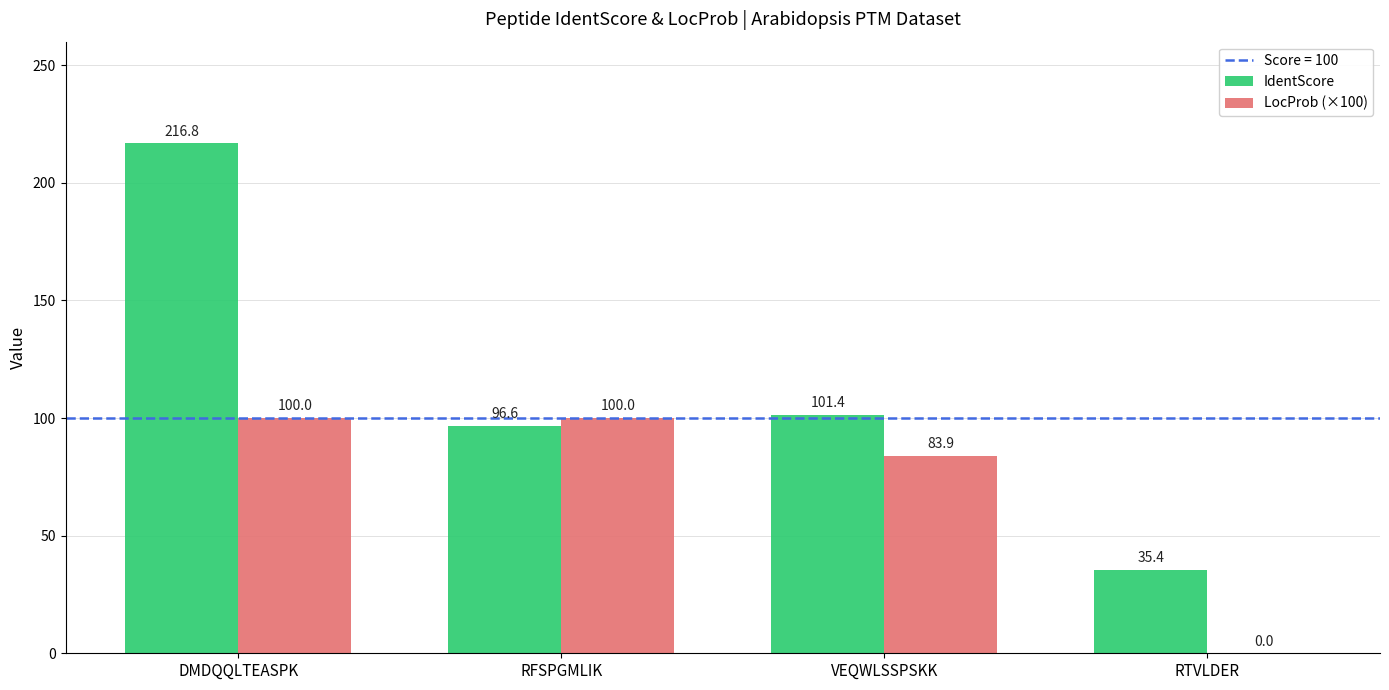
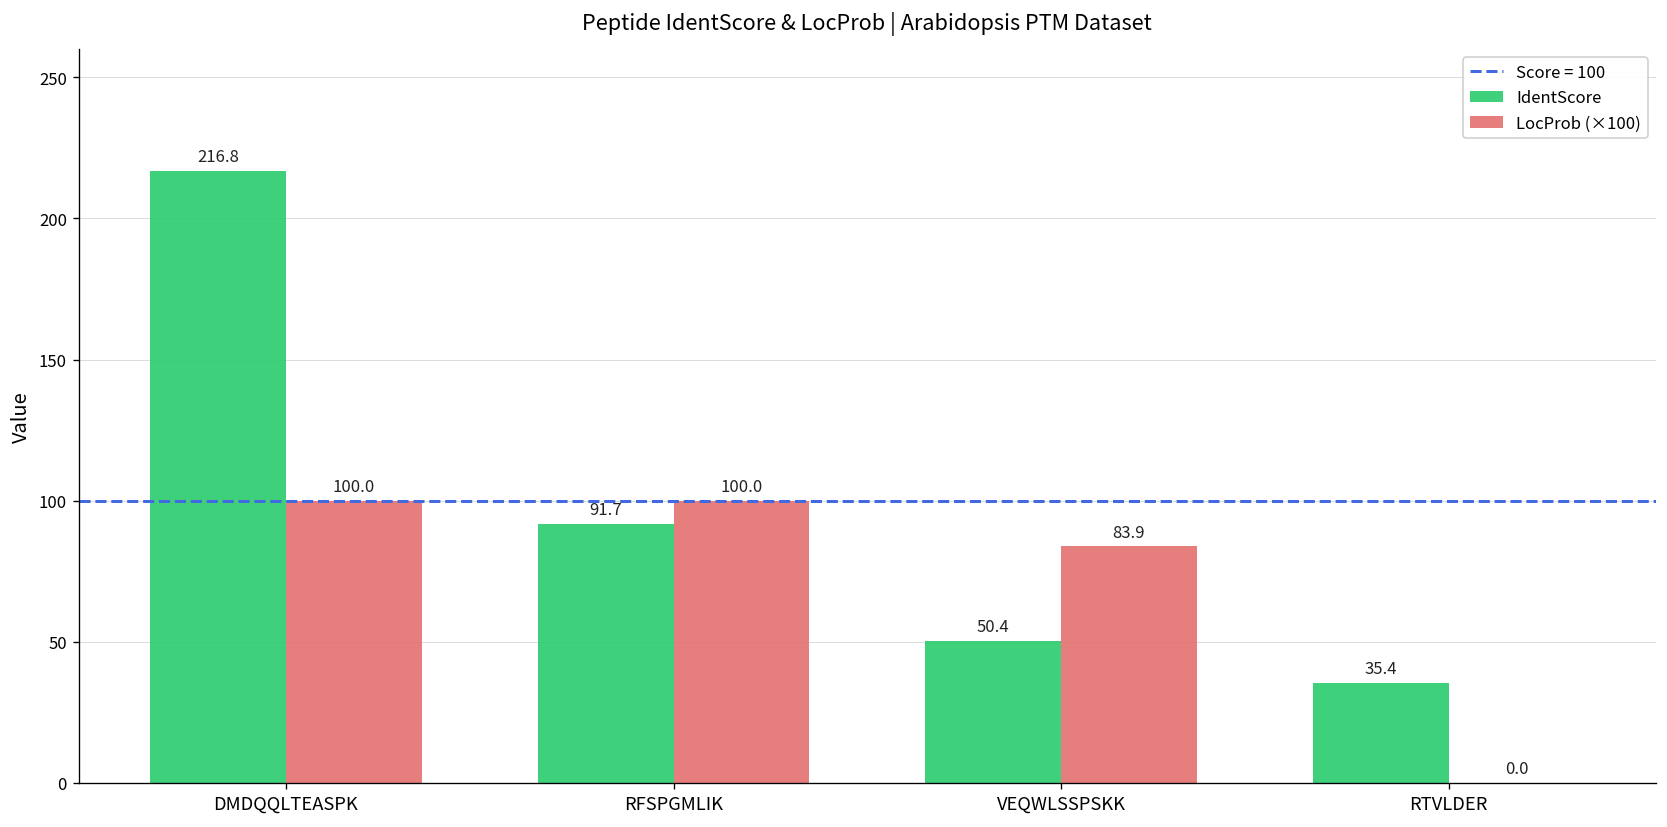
  {
    "IdentScore": {
      "DMDQQLTEASPK": 216.8,
-     "RFSPGMLIK": 96.6,
-     "VEQWLSSPSKK": 101.4,
+     "RFSPGMLIK": 91.7,
+     "VEQWLSSPSKK": 50.4,
      "RTVLDER": 35.4
    },
    "LocProb (×100)": {
      "DMDQQLTEASPK": 100.0,
      "RFSPGMLIK": 100.0,
      "VEQWLSSPSKK": 83.9,
      "RTVLDER": 0.0
    }
  }
